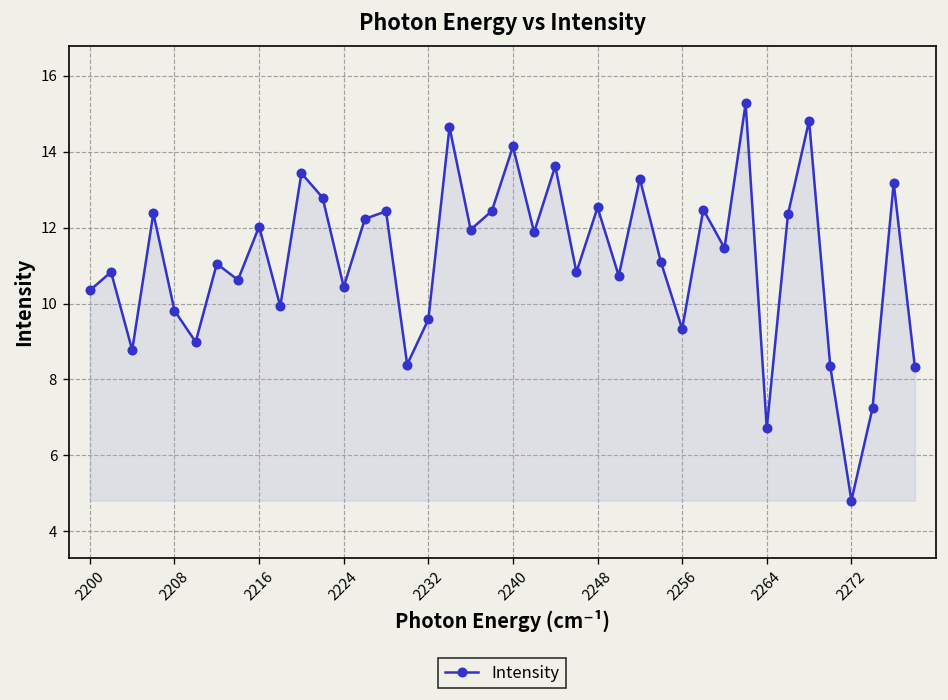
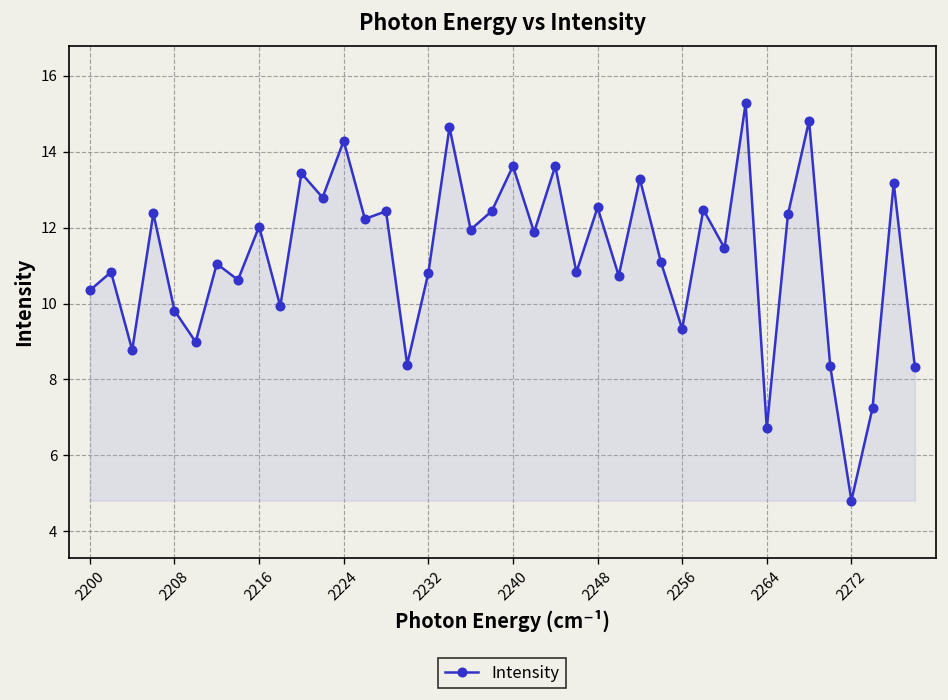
  {
    "2200": 10.3,
    "2208": 9.8,
    "2216": 12.0,
-   "2224": 10.4,
-   "2232": 9.6,
-   "2240": 14.1,
+   "2224": 14.3,
+   "2232": 10.8,
+   "2240": 13.6,
    "2248": 12.5,
    "2256": 9.3,
    "2264": 6.7,
    "2272": 4.8
  }
